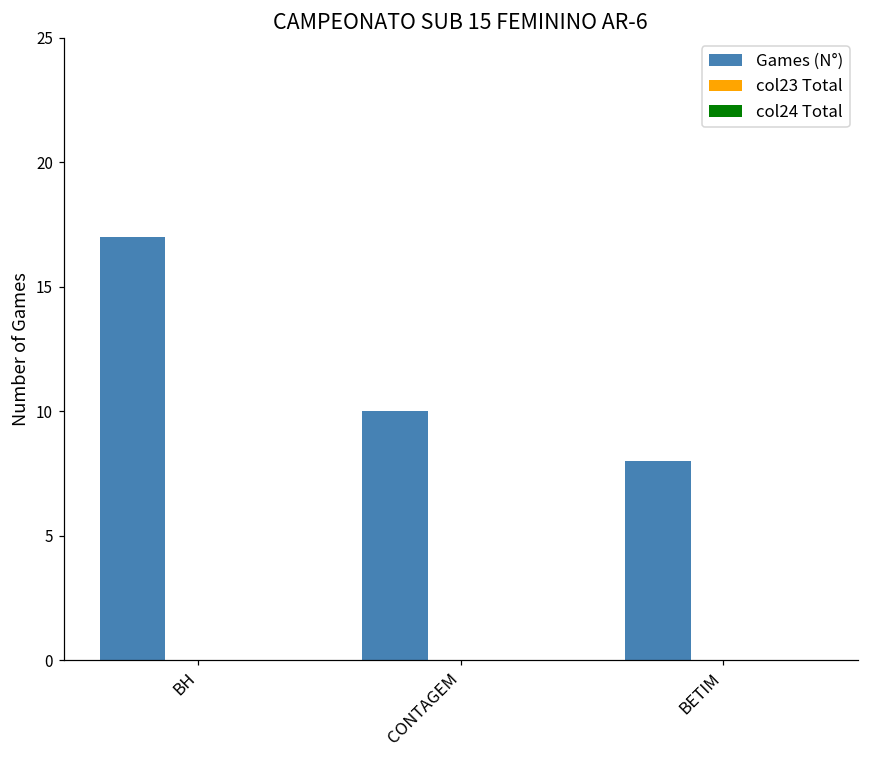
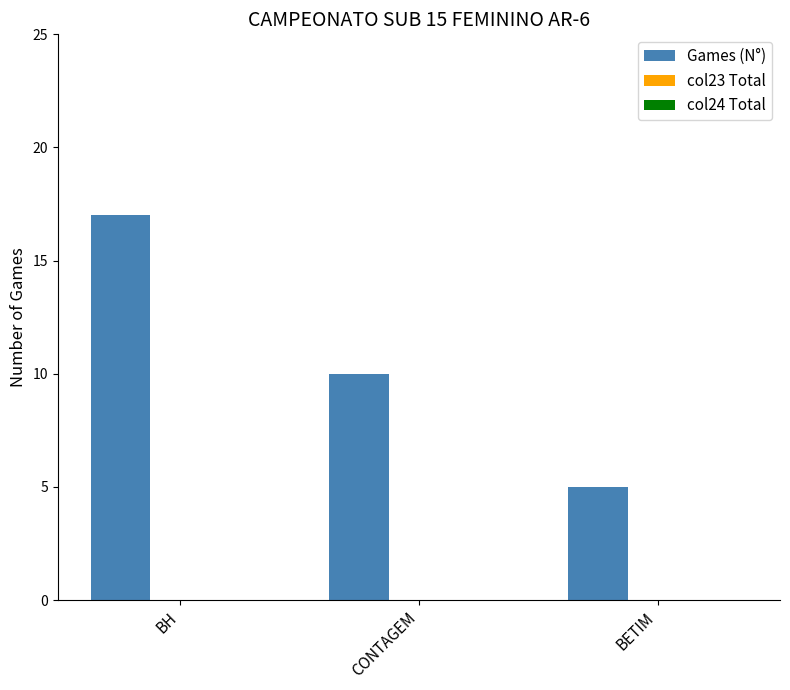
  {
    "Games (N°)": {
      "BH": 17,
      "CONTAGEM": 10,
-     "BETIM": 8
+     "BETIM": 5
    },
    "col23 Total": {
      "BH": 0,
      "CONTAGEM": 0,
      "BETIM": 0
    },
    "col24 Total": {
      "BH": 0,
      "CONTAGEM": 0,
      "BETIM": 0
    }
  }
